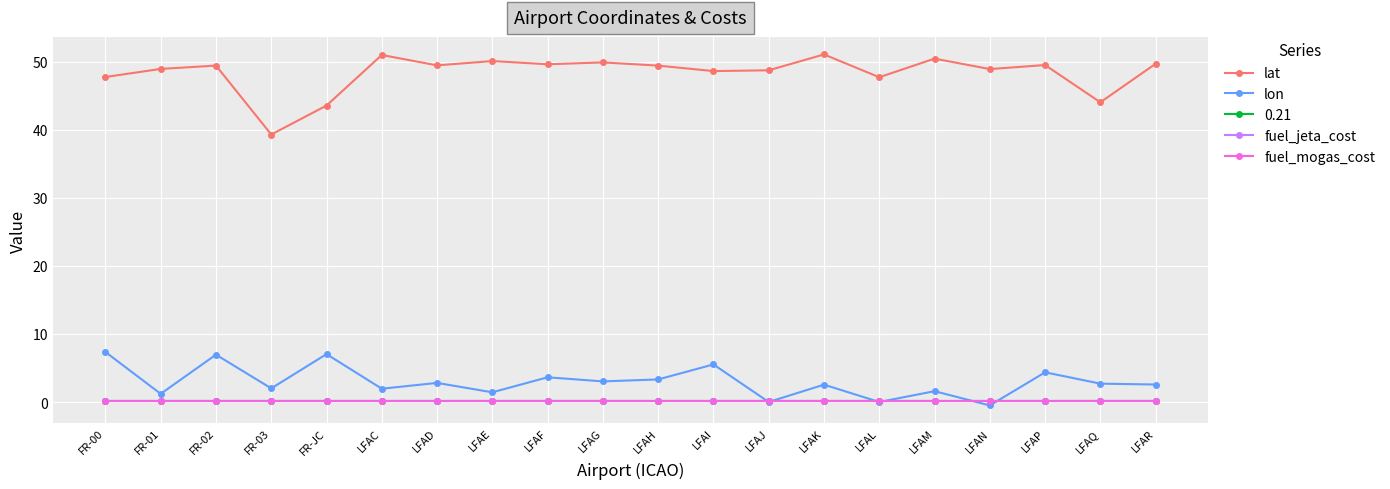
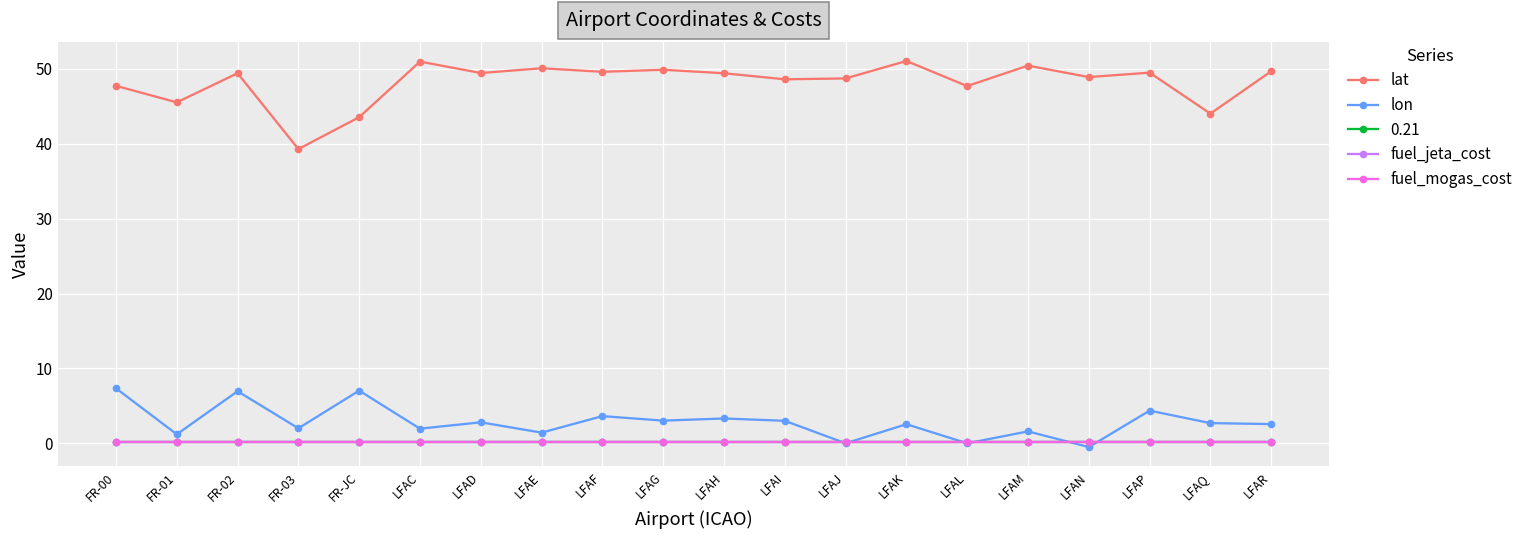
  {
    "lat": {
      "FR-00": 48,
-     "FR-01": 49,
+     "FR-01": 46,
      "FR-02": 49,
      "FR-03": 39,
      "FR-JC": 44,
      "LFAC": 51,
      "LFAD": 49,
      "LFAE": 50,
      "LFAF": 50,
      "LFAG": 50,
      "LFAH": 49,
      "LFAI": 49,
      "LFAJ": 49,
      "LFAK": 51,
      "LFAL": 48,
      "LFAM": 50,
      "LFAN": 49,
      "LFAP": 49,
      "LFAQ": 44,
      "LFAR": 50
    },
    "lon": {
      "FR-00": 7,
      "FR-01": 1,
      "FR-02": 7,
      "FR-03": 2,
      "FR-JC": 7,
      "LFAC": 2,
      "LFAD": 3,
      "LFAE": 1,
      "LFAF": 4,
      "LFAG": 3,
      "LFAH": 3,
-     "LFAI": 6,
+     "LFAI": 3,
      "LFAK": 3,
      "LFAM": 2,
      "LFAN": -1,
      "LFAP": 4,
      "LFAQ": 3,
      "LFAR": 3
    },
    "fuel_mogas_cost": {
      "FR-00": 0,
      "FR-01": 0,
      "FR-02": 0,
      "FR-03": 0,
      "FR-JC": 0,
      "LFAC": 0,
      "LFAD": 0,
      "LFAE": 0,
      "LFAF": 0,
      "LFAG": 0,
      "LFAH": 0,
      "LFAI": 0,
      "LFAK": 0,
      "LFAM": 0,
      "LFAN": 0,
      "LFAP": 0,
      "LFAQ": 0,
      "LFAR": 0
    }
  }
